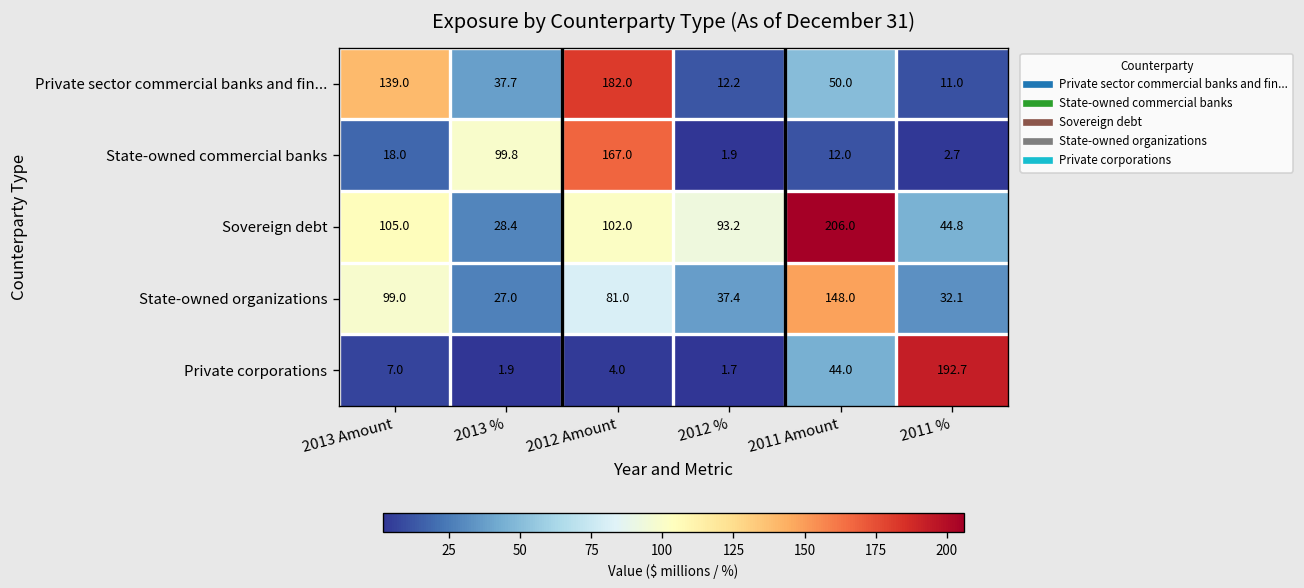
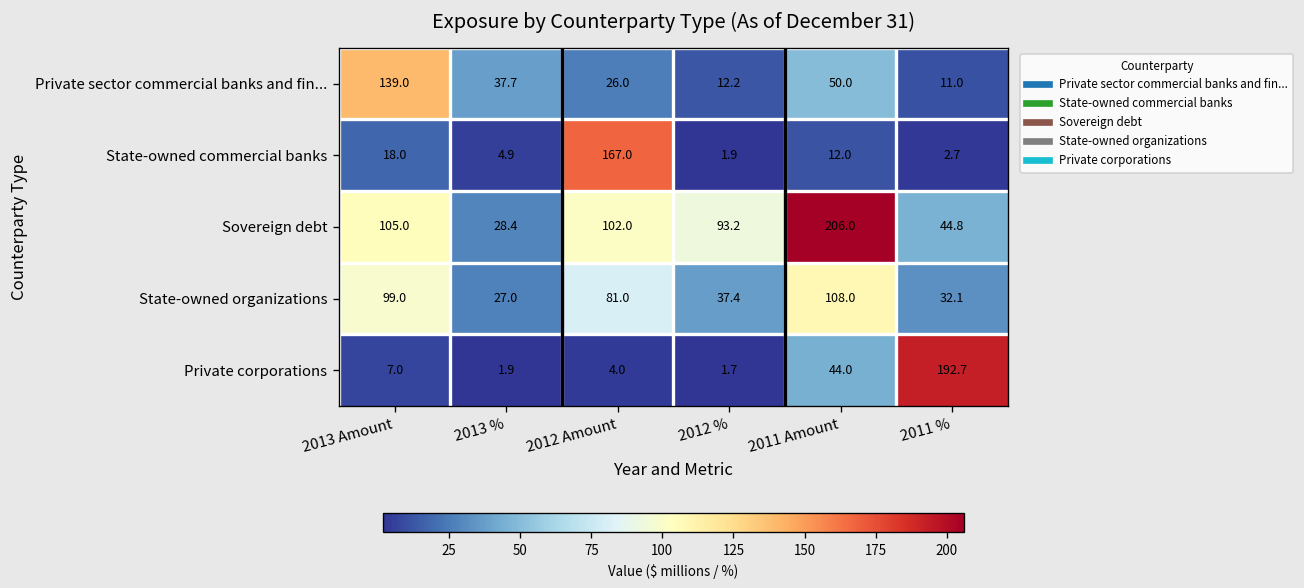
  {
    "Private sector commercial banks and fin...": {
      "2013 Amount": 139.0,
      "2013 %": 37.7,
-     "2012 Amount": 182.0,
+     "2012 Amount": 26.0,
      "2012 %": 12.2,
      "2011 Amount": 50.0,
      "2011 %": 11.0
    },
    "State-owned commercial banks": {
      "2013 Amount": 18.0,
-     "2013 %": 99.8,
+     "2013 %": 4.9,
      "2012 Amount": 167.0,
      "2012 %": 1.9,
      "2011 Amount": 12.0,
      "2011 %": 2.7
    },
    "Sovereign debt": {
      "2013 Amount": 105.0,
      "2013 %": 28.4,
      "2012 Amount": 102.0,
      "2012 %": 93.2,
      "2011 Amount": 206.0,
      "2011 %": 44.8
    },
    "State-owned organizations": {
      "2013 Amount": 99.0,
      "2013 %": 27.0,
      "2012 Amount": 81.0,
      "2012 %": 37.4,
-     "2011 Amount": 148.0,
+     "2011 Amount": 108.0,
      "2011 %": 32.1
    },
    "Private corporations": {
      "2013 Amount": 7.0,
      "2013 %": 1.9,
      "2012 Amount": 4.0,
      "2012 %": 1.7,
      "2011 Amount": 44.0,
      "2011 %": 192.7
    }
  }
